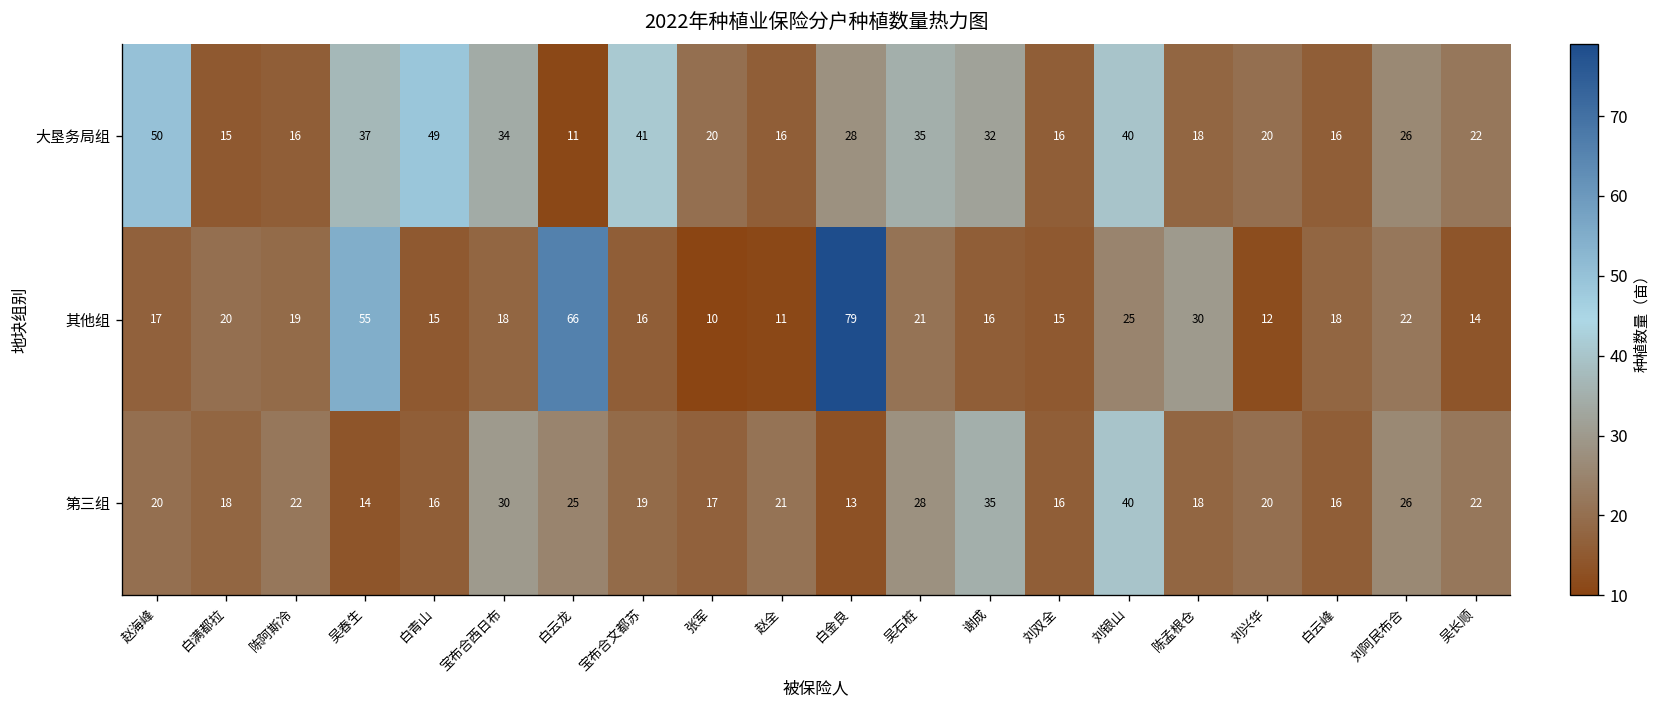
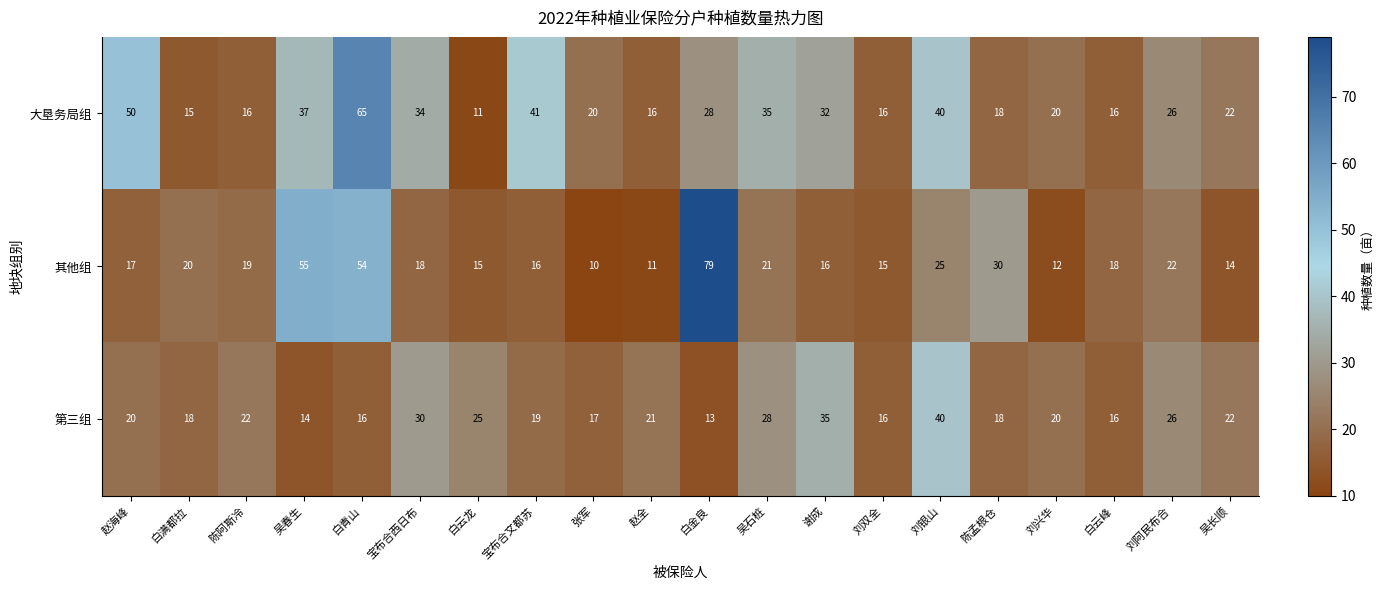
  {
    "大垦务局组": {
      "赵海峰": 50,
      "白满都拉": 15,
      "陈阿斯冷": 16,
      "吴春生": 37,
-     "白青山": 49,
+     "白青山": 65,
      "宝布合西日布": 34,
      "白云龙": 11,
      "宝布合文都苏": 41,
      "张军": 20,
      "赵全": 16,
      "白金良": 28,
      "吴石桩": 35,
      "谢成": 32,
      "刘双全": 16,
      "刘银山": 40,
      "陈孟根仓": 18,
      "刘兴华": 20,
      "白云峰": 16,
      "刘阿民布合": 26,
      "吴长顺": 22
    },
    "其他组": {
      "赵海峰": 17,
      "白满都拉": 20,
      "陈阿斯冷": 19,
      "吴春生": 55,
-     "白青山": 15,
+     "白青山": 54,
      "宝布合西日布": 18,
-     "白云龙": 66,
+     "白云龙": 15,
      "宝布合文都苏": 16,
      "张军": 10,
      "赵全": 11,
      "白金良": 79,
      "吴石桩": 21,
      "谢成": 16,
      "刘双全": 15,
      "刘银山": 25,
      "陈孟根仓": 30,
      "刘兴华": 12,
      "白云峰": 18,
      "刘阿民布合": 22,
      "吴长顺": 14
    },
    "第三组": {
      "赵海峰": 20,
      "白满都拉": 18,
      "陈阿斯冷": 22,
      "吴春生": 14,
      "白青山": 16,
      "宝布合西日布": 30,
      "白云龙": 25,
      "宝布合文都苏": 19,
      "张军": 17,
      "赵全": 21,
      "白金良": 13,
      "吴石桩": 28,
      "谢成": 35,
      "刘双全": 16,
      "刘银山": 40,
      "陈孟根仓": 18,
      "刘兴华": 20,
      "白云峰": 16,
      "刘阿民布合": 26,
      "吴长顺": 22
    }
  }
